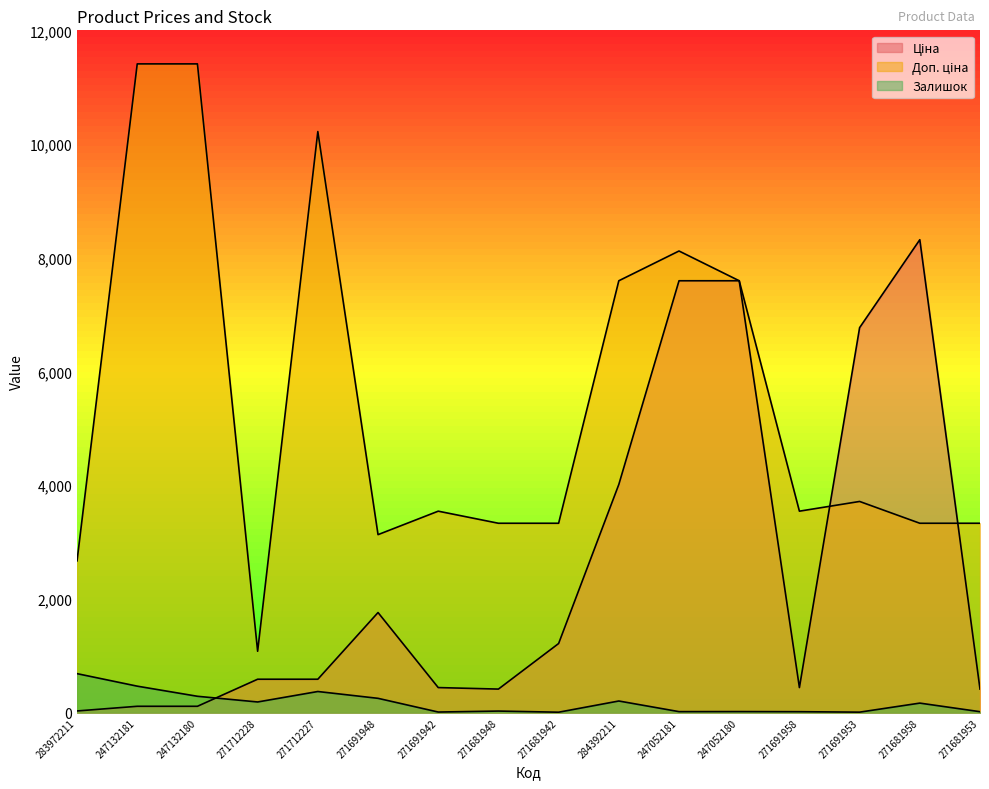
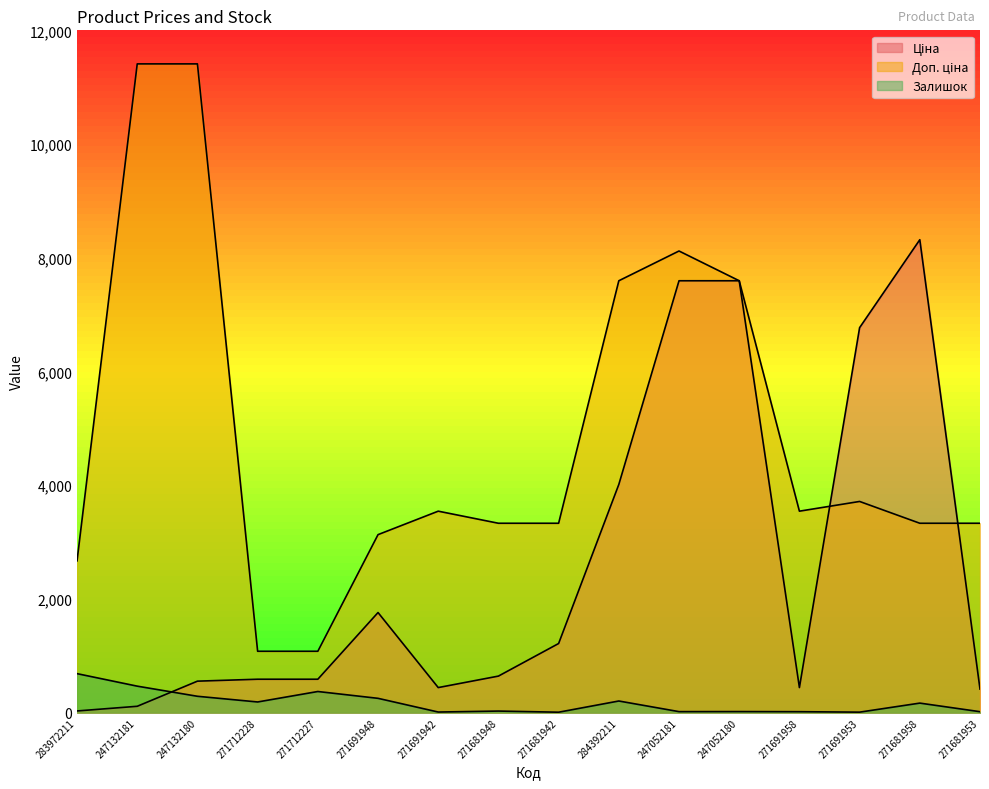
  {
    "Ціна": {
      "283972211": "0",
      "247132181": "100",
-     "247132180": "100",
+     "247132180": "600",
      "271712228": "600",
      "271712227": "600",
      "271691948": "1,800",
      "271691942": "400",
-     "271681948": "400",
+     "271681948": "600",
      "271681942": "1,200",
      "284392211": "4,000",
      "247052181": "7,600",
      "271691958": "400",
      "271691953": "6,800",
      "271681958": "8,300",
      "271681953": "400"
    },
    "Доп. ціна": {
      "283972211": "2,700",
      "247132181": "11,400",
      "247132180": "11,400",
      "271712228": "1,100",
-     "271712227": "10,200",
+     "271712227": "1,100",
      "271691948": "3,100",
      "271691942": "3,500",
      "271681948": "3,300",
      "271681942": "3,300",
      "284392211": "7,600",
      "247052181": "8,100",
      "271691958": "3,500",
      "271691953": "3,700",
      "271681958": "3,300",
      "271681953": "3,300"
    },
    "Залишок": {
      "283972211": "700",
      "247132181": "500",
      "247132180": "300",
      "271712228": "200",
      "271712227": "400",
      "271691948": "300",
      "271691942": "0",
      "271681948": "0",
      "271681942": "0",
      "284392211": "200",
      "247052181": "0",
      "247052180": "0",
      "271691958": "0",
      "271691953": "0",
      "271681958": "200",
      "271681953": "0"
    }
  }
